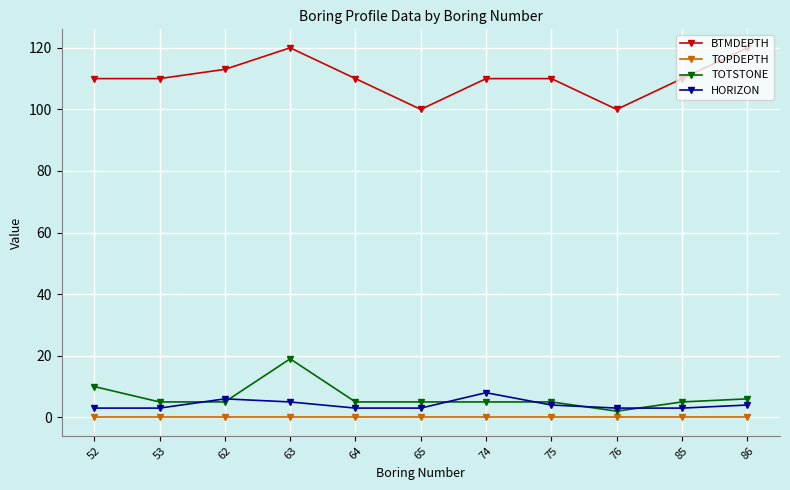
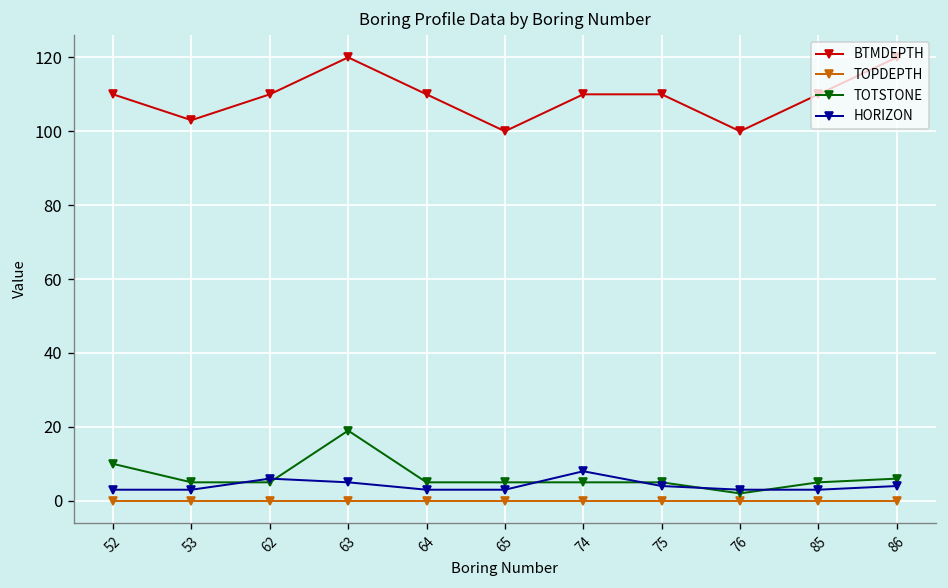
  {
    "BTMDEPTH": {
      "52": 110,
-     "53": 110,
-     "62": 113,
+     "53": 103,
+     "62": 110,
      "63": 120,
      "64": 110,
      "65": 100,
      "74": 110,
      "75": 110,
      "76": 100
    },
    "TOPDEPTH": {
      "52": 0,
      "53": 0,
      "62": 0,
      "63": 0,
      "64": 0,
      "65": 0,
      "74": 0,
      "75": 0,
      "76": 0,
      "85": 0,
      "86": 0
    },
    "TOTSTONE": {
      "52": 10,
      "53": 5,
      "62": 5,
      "63": 19,
      "64": 5,
      "65": 5,
      "74": 5,
      "75": 5,
      "76": 2,
      "85": 5,
      "86": 6
    },
    "HORIZON": {
      "52": 3,
      "53": 3,
      "62": 6,
      "63": 5,
      "64": 3,
      "65": 3,
      "74": 8,
      "75": 4,
      "76": 3,
      "85": 3,
      "86": 4
    }
  }
